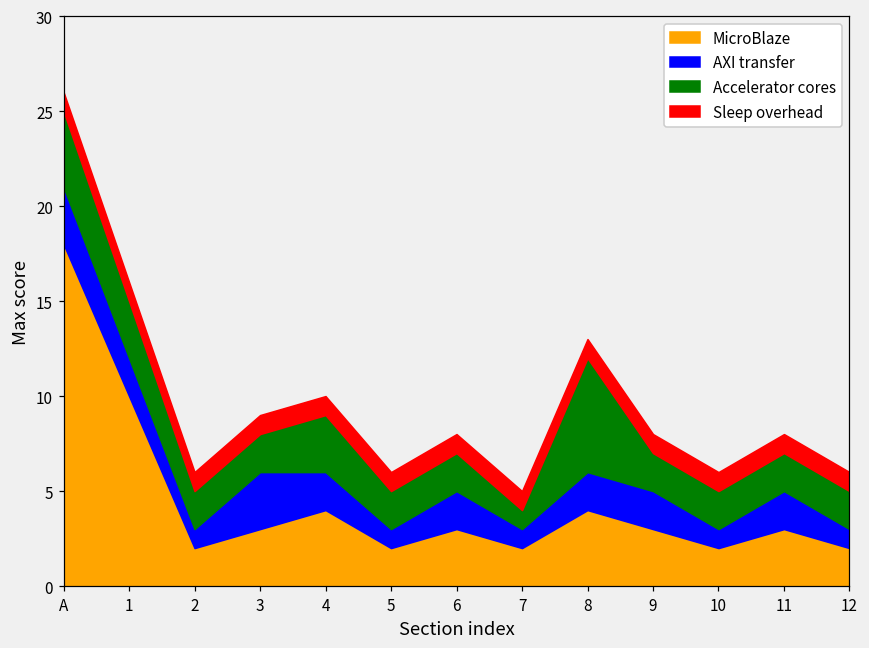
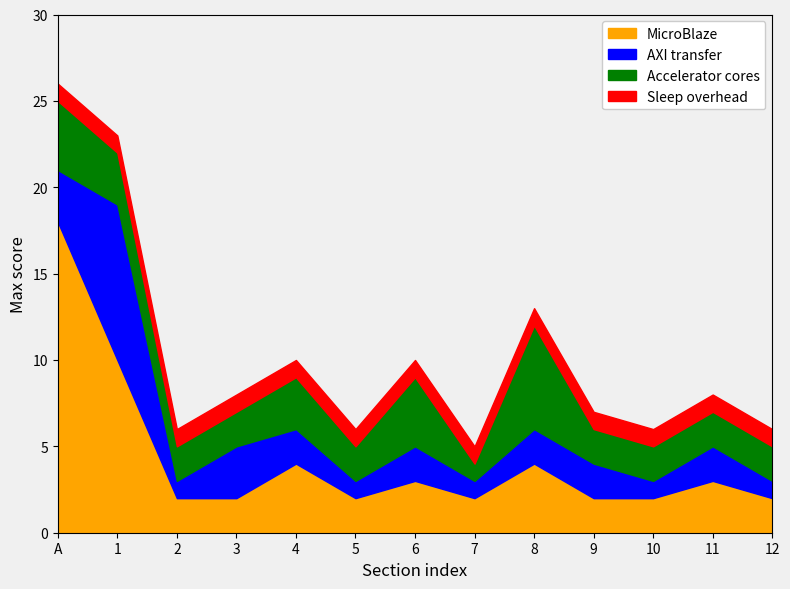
  {
    "MicroBlaze": {
-     "3": 3,
-     "9": 3
+     "3": 2,
+     "9": 2
    },
    "AXI transfer": {
-     "1": 2
+     "1": 9
    },
    "Accelerator cores": {
-     "6": 2
+     "6": 4
    },
    "Sleep overhead": {
      "А": 1,
      "1": 1,
      "2": 1,
      "3": 1,
      "4": 1,
      "5": 1,
      "6": 1,
      "7": 1,
      "8": 1,
      "9": 1,
      "10": 1,
      "11": 1,
      "12": 1
    }
  }
